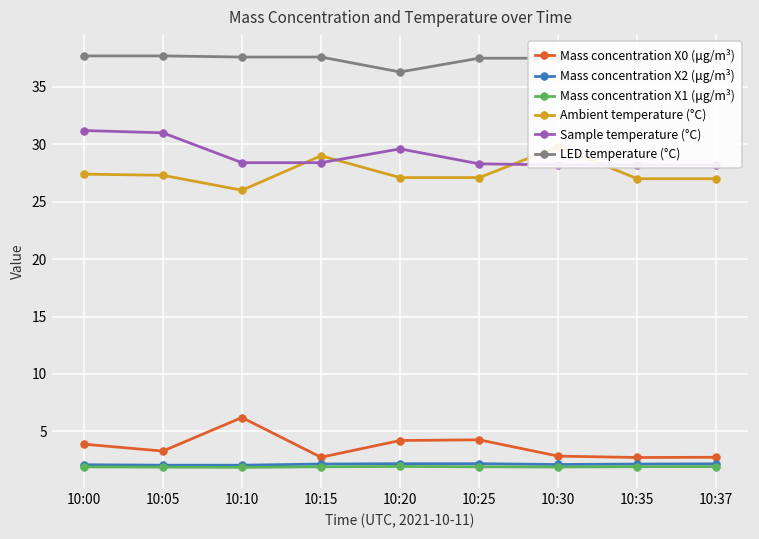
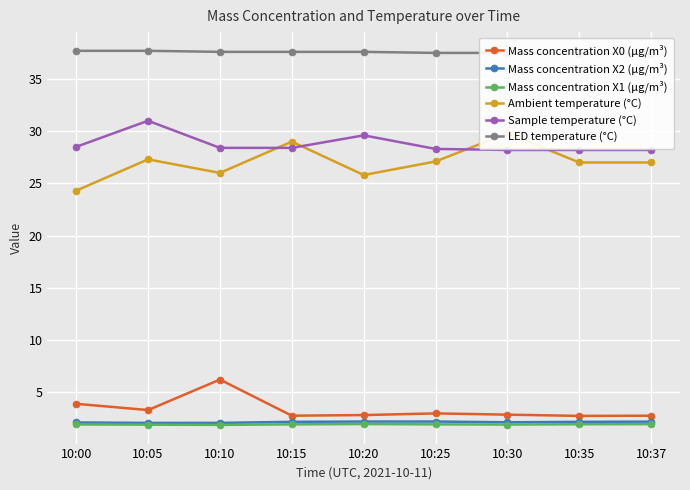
  {
    "Mass concentration X0 (μg/m³)": {
      "10:00": 3.9,
      "10:05": 3.3,
      "10:10": 6.2,
      "10:15": 2.7,
-     "10:20": 4.2,
-     "10:25": 4.3,
+     "10:20": 2.8,
+     "10:25": 3.0,
      "10:30": 2.8,
      "10:35": 2.7,
      "10:37": 2.7
    },
    "Mass concentration X2 (μg/m³)": {
      "10:25": 2.2
    },
    "Mass concentration X1 (μg/m³)": {
      "10:25": 1.9
    },
    "Ambient temperature (°C)": {
-     "10:00": 27.4,
+     "10:00": 24.3,
      "10:05": 27.3,
      "10:10": 26.0,
      "10:15": 29.0,
-     "10:20": 27.1,
+     "10:20": 25.8,
      "10:25": 27.1,
      "10:35": 27.0,
      "10:37": 27.0
    },
    "Sample temperature (°C)": {
-     "10:00": 31.2,
+     "10:00": 28.5,
      "10:05": 31.0,
      "10:10": 28.4,
      "10:15": 28.4,
      "10:20": 29.6,
      "10:25": 28.3,
      "10:30": 28.2,
      "10:35": 28.2,
      "10:37": 28.2
    },
    "LED temperature (°C)": {
      "10:00": 37.7,
      "10:05": 37.7,
      "10:10": 37.6,
      "10:15": 37.6,
-     "10:20": 36.3,
+     "10:20": 37.6,
      "10:25": 37.5
    }
  }
